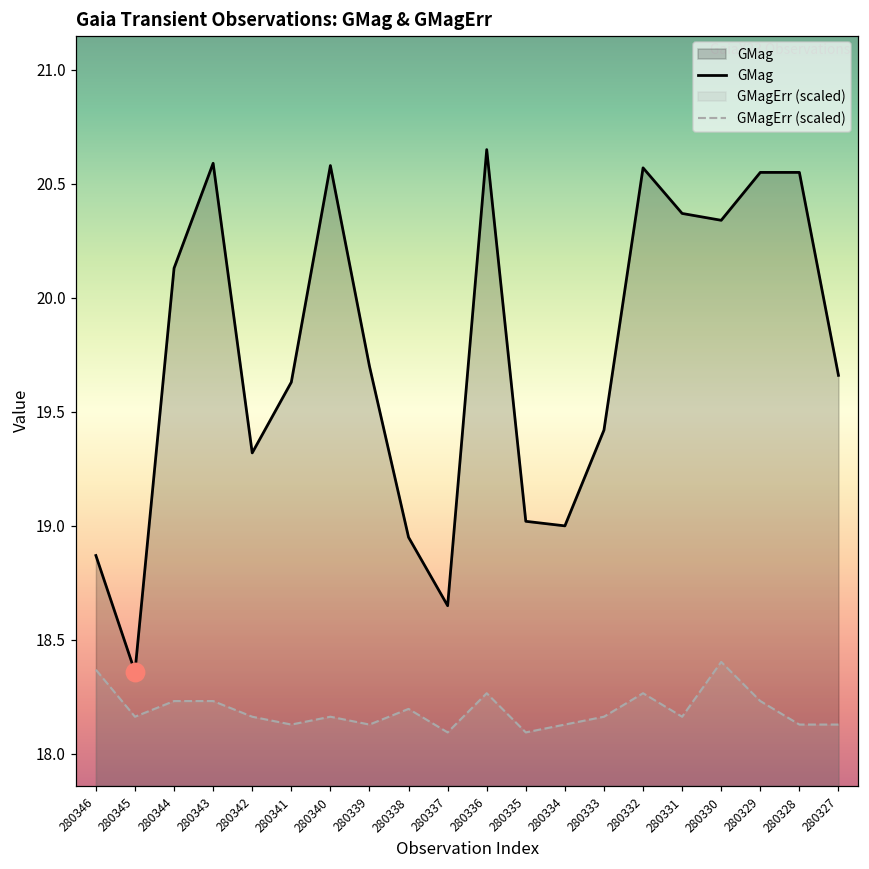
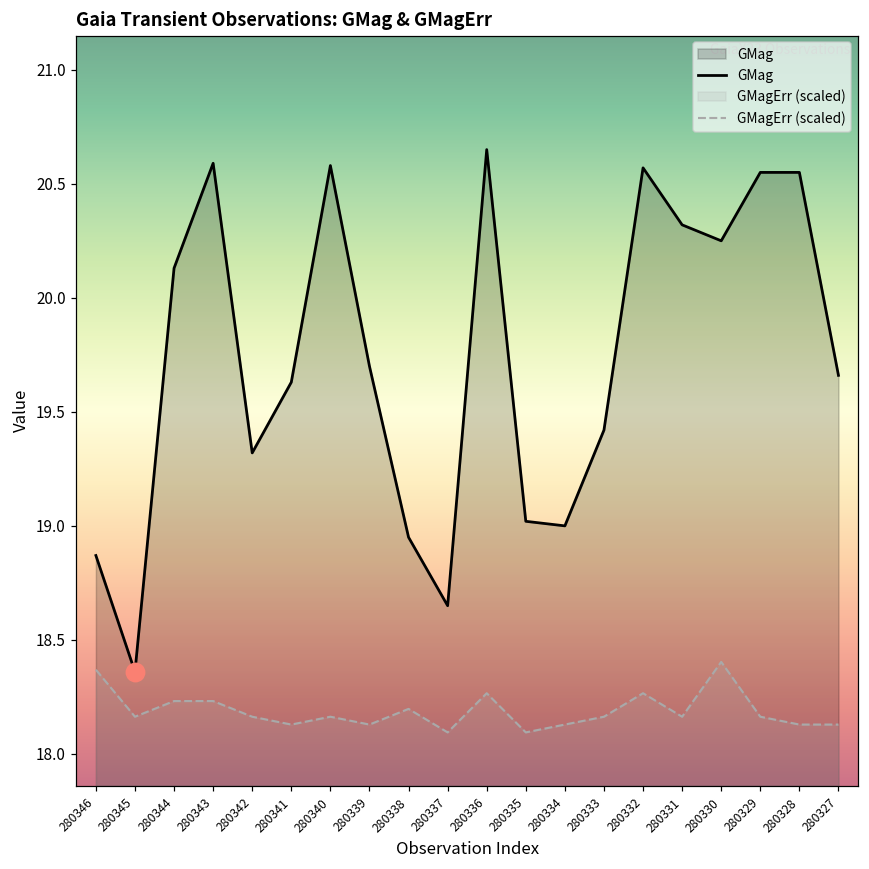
  {
    "GMag": {
      "280346": 18.87,
      "280344": 20.13,
      "280343": 20.59,
      "280342": 19.32,
      "280341": 19.63,
      "280340": 20.58,
      "280339": 19.70,
      "280338": 18.95,
      "280337": 18.65,
      "280336": 20.65,
      "280335": 19.02,
      "280334": 19.00,
      "280333": 19.42,
      "280332": 20.57,
-     "280331": 20.37,
-     "280330": 20.34,
+     "280331": 20.32,
+     "280330": 20.25,
      "280329": 20.55,
      "280328": 20.55,
      "280327": 19.66
    },
    "GMagErr (scaled)": {
      "280346": 18.37,
      "280345": 18.16,
      "280344": 18.23,
      "280343": 18.23,
      "280342": 18.16,
      "280341": 18.13,
      "280340": 18.16,
      "280339": 18.13,
      "280338": 18.20,
      "280337": 18.09,
      "280336": 18.27,
      "280335": 18.09,
      "280334": 18.13,
      "280333": 18.16,
      "280332": 18.27,
      "280331": 18.16,
      "280330": 18.40,
-     "280329": 18.23,
+     "280329": 18.16,
      "280328": 18.13,
      "280327": 18.13
    }
  }
